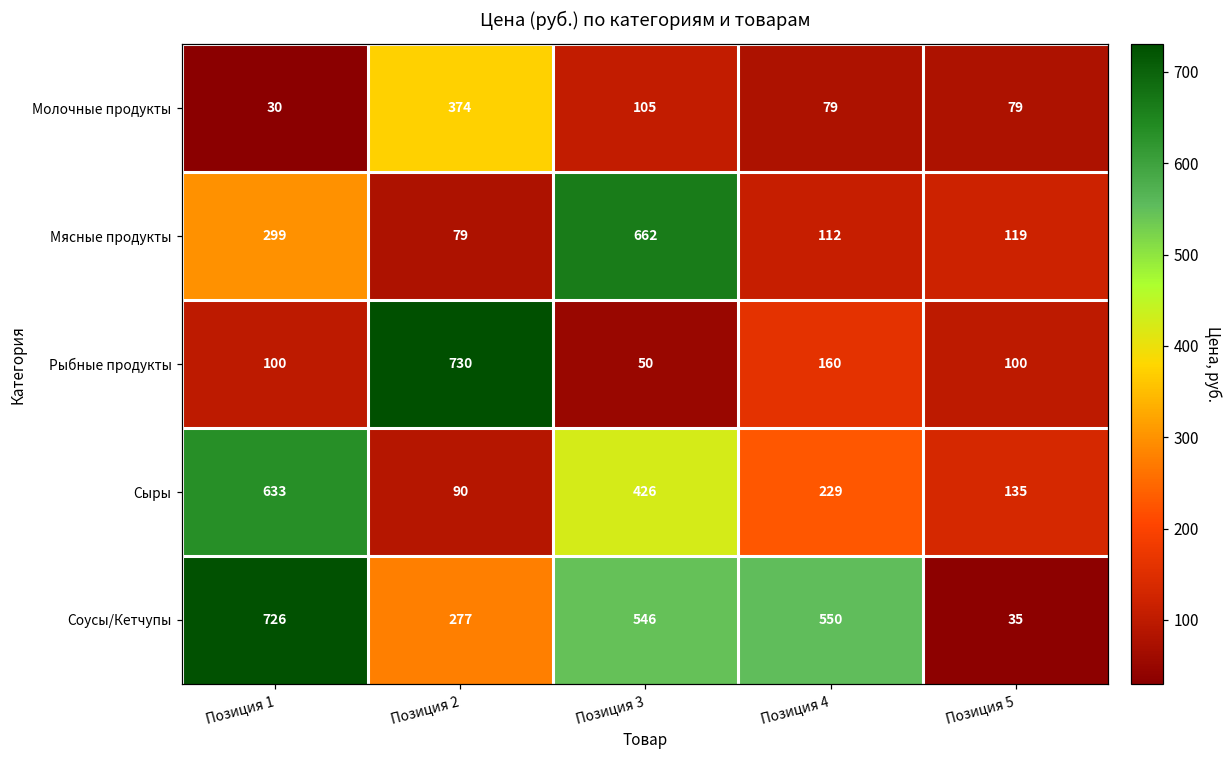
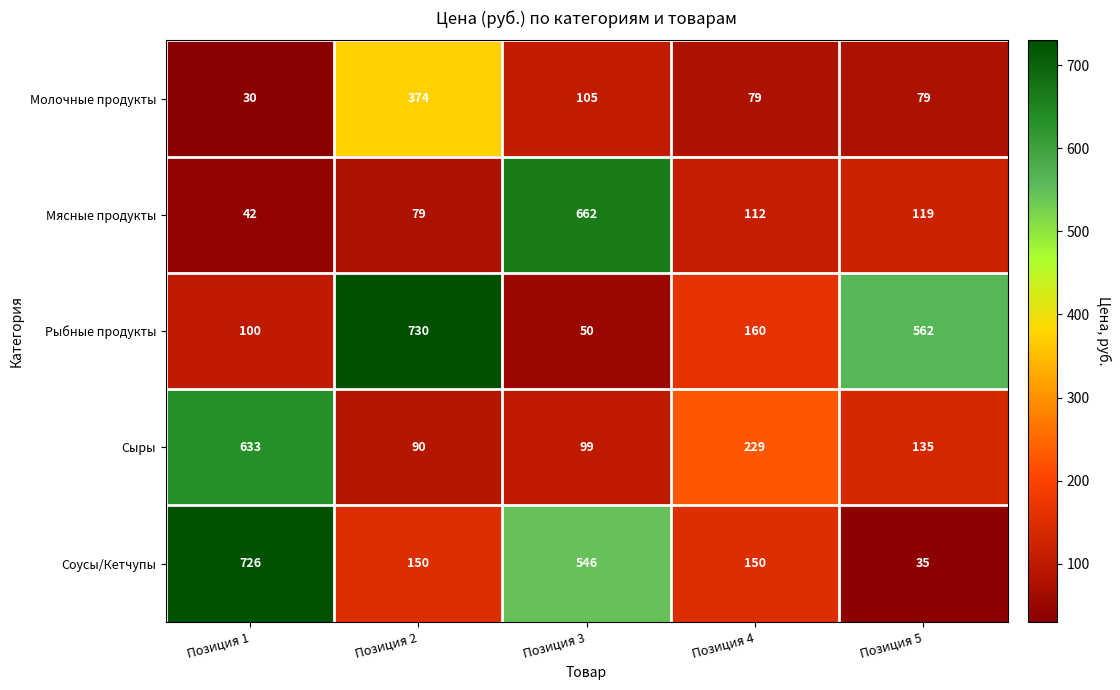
  {
    "Молочные продукты": {
      "Позиция 1": 30,
      "Позиция 2": 374,
      "Позиция 3": 105,
      "Позиция 4": 79,
      "Позиция 5": 79
    },
    "Мясные продукты": {
-     "Позиция 1": 299,
+     "Позиция 1": 42,
      "Позиция 2": 79,
      "Позиция 3": 662,
      "Позиция 4": 112,
      "Позиция 5": 119
    },
    "Рыбные продукты": {
      "Позиция 1": 100,
      "Позиция 2": 730,
      "Позиция 3": 50,
      "Позиция 4": 160,
-     "Позиция 5": 100
+     "Позиция 5": 562
    },
    "Сыры": {
      "Позиция 1": 633,
      "Позиция 2": 90,
-     "Позиция 3": 426,
+     "Позиция 3": 99,
      "Позиция 4": 229,
      "Позиция 5": 135
    },
    "Соусы/Кетчупы": {
      "Позиция 1": 726,
-     "Позиция 2": 277,
+     "Позиция 2": 150,
      "Позиция 3": 546,
-     "Позиция 4": 550,
+     "Позиция 4": 150,
      "Позиция 5": 35
    }
  }
